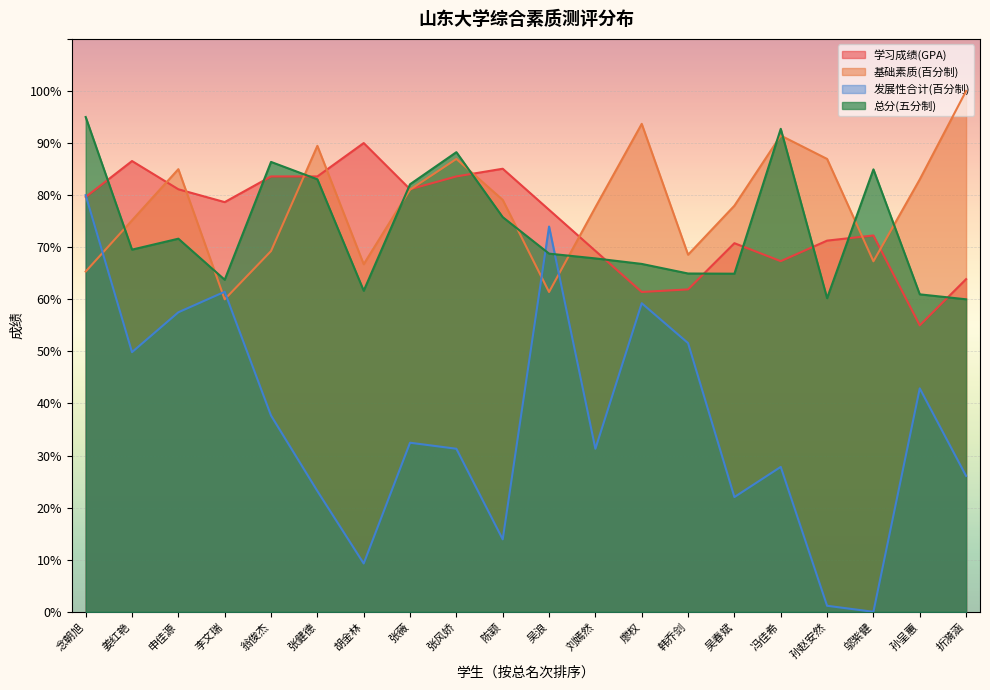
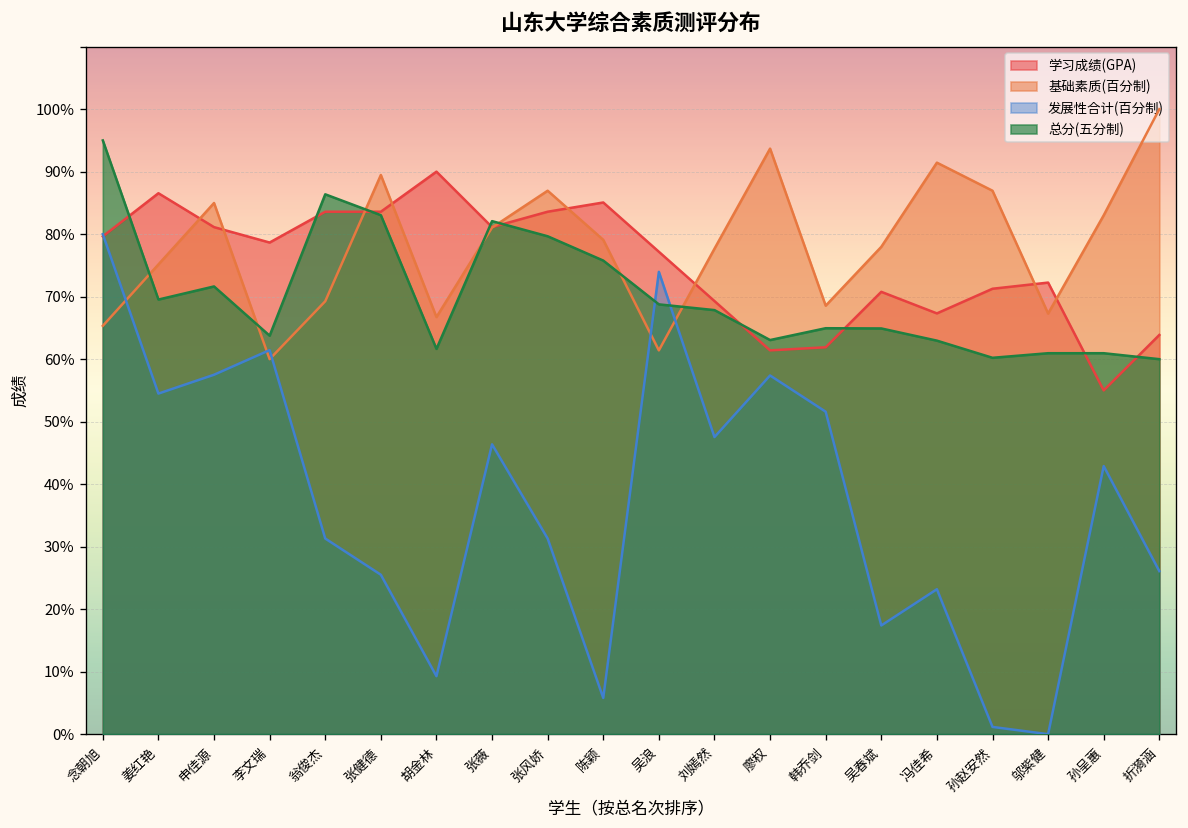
  {
    "发展性合计(百分制)": {
-     "姜红艳": "50%",
+     "姜红艳": "54%",
      "申佳源": "58%",
      "李文瑞": "61%",
-     "翁俊杰": "38%",
-     "张健德": "23%",
+     "翁俊杰": "31%",
+     "张健德": "26%",
      "胡金林": "9%",
-     "张薇": "32%",
+     "张薇": "46%",
      "张风娇": "31%",
-     "陈颖": "14%",
+     "陈颖": "6%",
      "吴浪": "74%",
-     "刘嫣然": "31%",
-     "廖权": "59%",
+     "刘嫣然": "48%",
+     "廖权": "57%",
      "韩乔剑": "52%",
-     "吴春斌": "22%",
-     "冯佳希": "28%",
+     "吴春斌": "17%",
+     "冯佳希": "23%",
      "孙赵安然": "1%",
      "邬紫健": "0%",
      "孙呈蕙": "43%",
      "折漪涵": "26%"
    },
    "总分(五分制)": {
      "念朝旭": "95%",
      "姜红艳": "70%",
      "申佳源": "72%",
      "李文瑞": "64%",
      "翁俊杰": "86%",
      "张健德": "83%",
      "胡金林": "62%",
      "张薇": "82%",
-     "张风娇": "88%",
+     "张风娇": "80%",
      "陈颖": "76%",
      "吴浪": "69%",
      "刘嫣然": "68%",
-     "廖权": "67%",
+     "廖权": "63%",
      "韩乔剑": "65%",
      "吴春斌": "65%",
-     "冯佳希": "93%",
+     "冯佳希": "63%",
      "孙赵安然": "60%",
-     "邬紫健": "85%",
+     "邬紫健": "61%",
      "孙呈蕙": "61%",
      "折漪涵": "60%"
    }
  }
